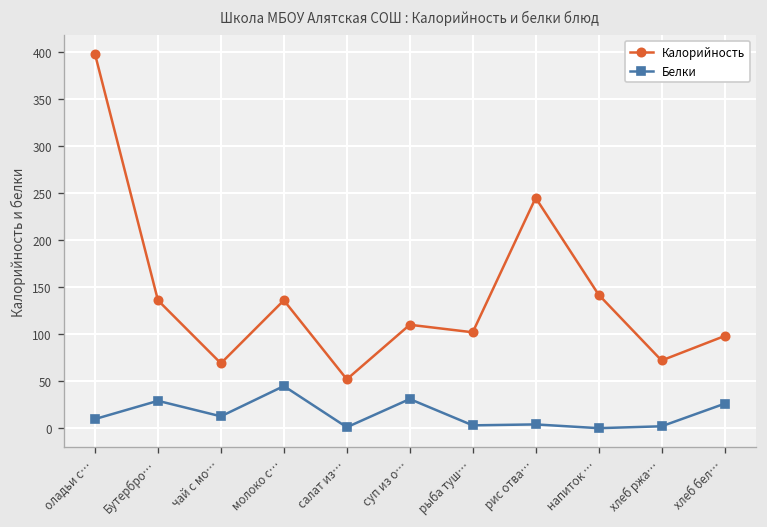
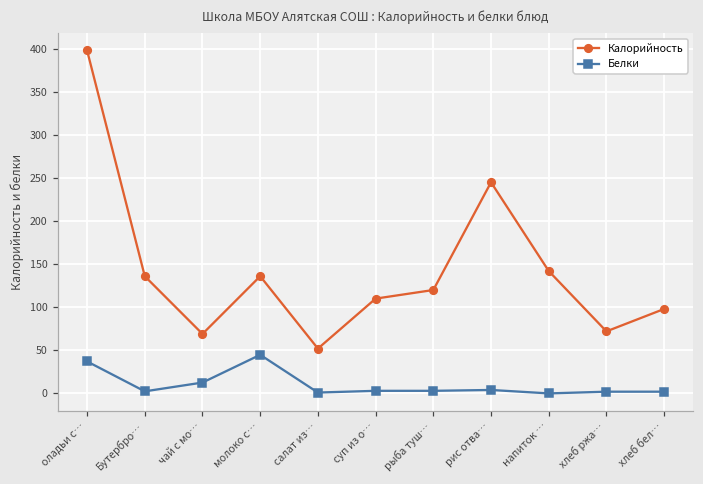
  {
    "Калорийность": {
      "оладьи с…": 400,
      "Бутербро…": 140,
      "чай с мо…": 70,
      "молоко с…": 140,
      "салат из…": 50,
      "суп из о…": 110,
-     "рыба туш…": 100,
+     "рыба туш…": 120,
      "рис отва…": 250,
      "напиток …": 140,
      "хлеб ржа…": 70,
      "хлеб бел…": 100
    },
    "Белки": {
-     "оладьи с…": 10,
-     "Бутербро…": 30,
+     "оладьи с…": 40,
+     "Бутербро…": 0,
      "чай с мо…": 10,
      "молоко с…": 40,
      "салат из…": 0,
-     "суп из о…": 30,
+     "суп из о…": 0,
      "рыба туш…": 0,
      "рис отва…": 0,
      "напиток …": 0,
      "хлеб ржа…": 0,
-     "хлеб бел…": 30
+     "хлеб бел…": 0
    }
  }
